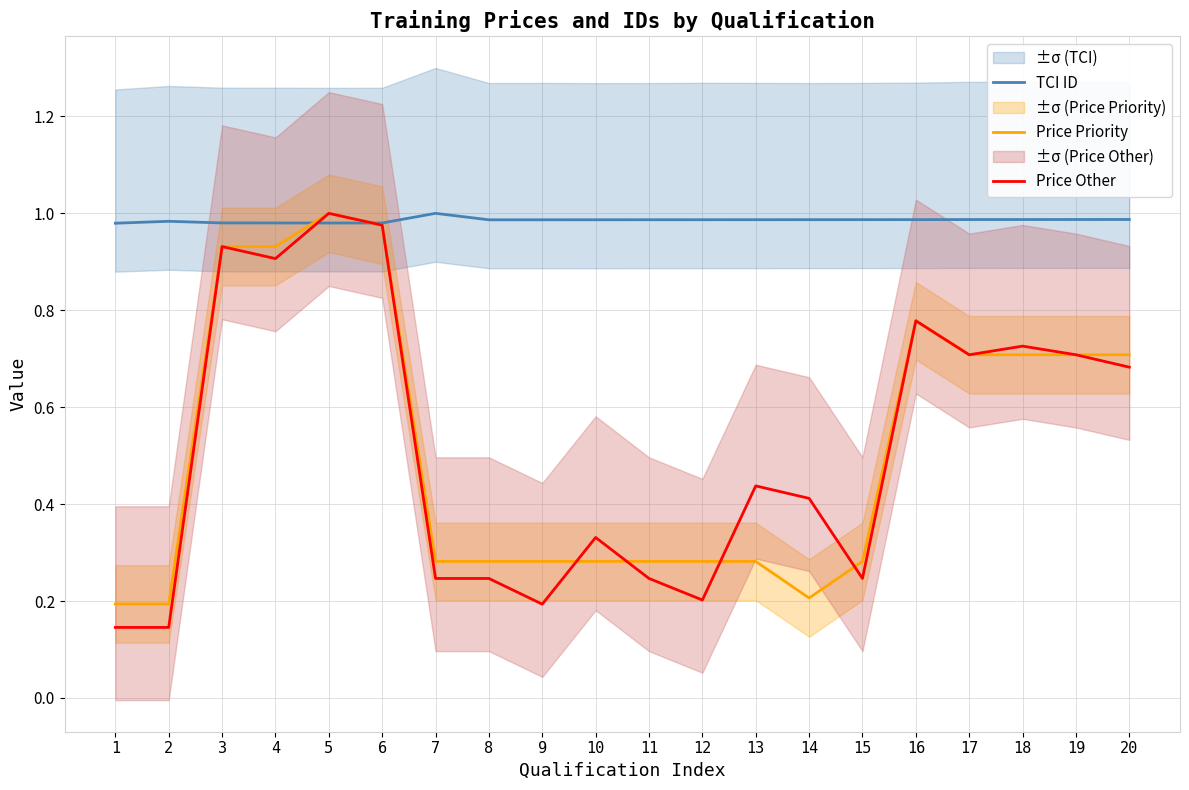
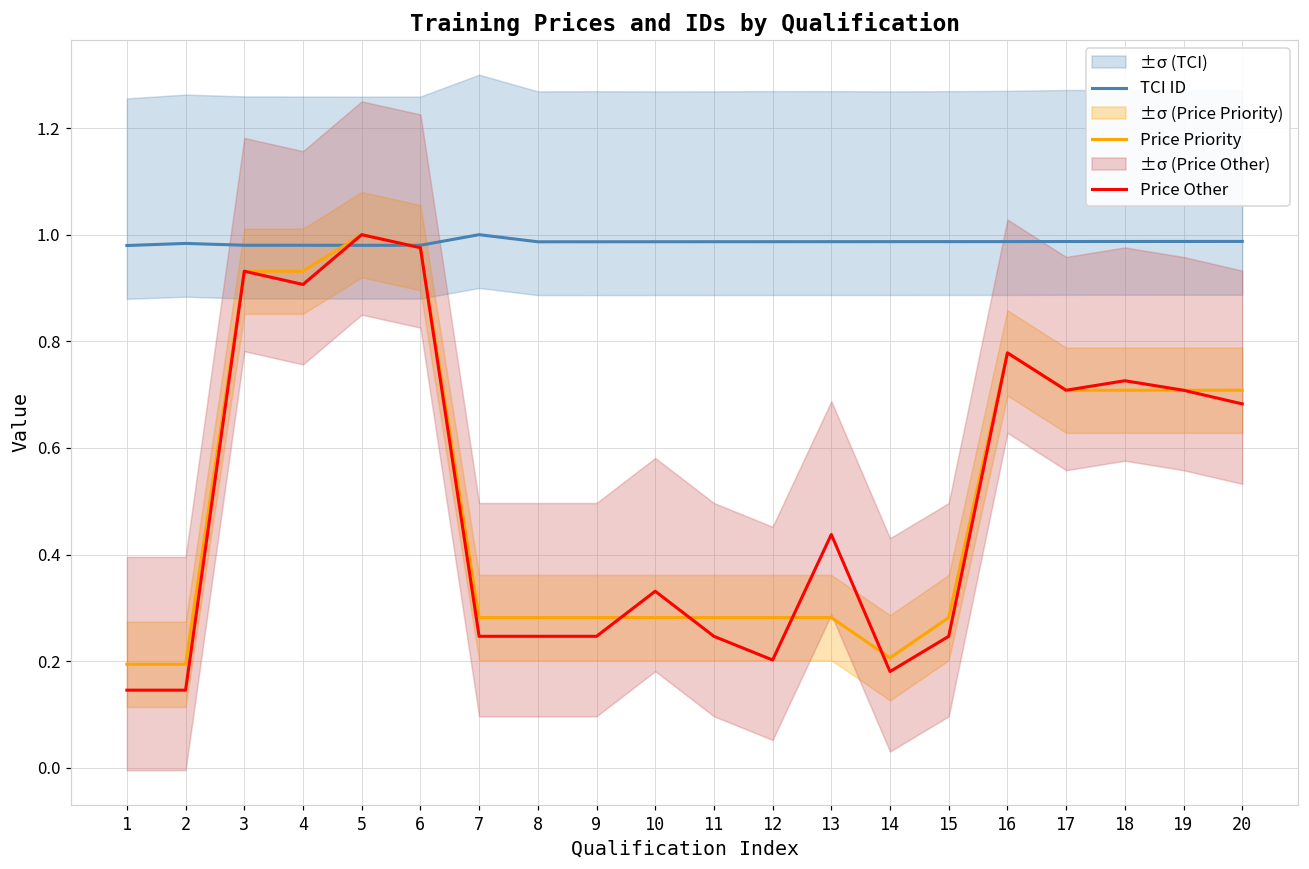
  {
    "Price Other": {
      "1": 0.15,
      "2": 0.15,
      "4": 0.91,
      "7": 0.25,
      "8": 0.25,
-     "9": 0.19,
+     "9": 0.25,
      "10": 0.33,
      "11": 0.25,
      "12": 0.20,
      "13": 0.44,
-     "14": 0.41,
+     "14": 0.18,
      "15": 0.25,
      "18": 0.73,
      "20": 0.68
    }
  }
